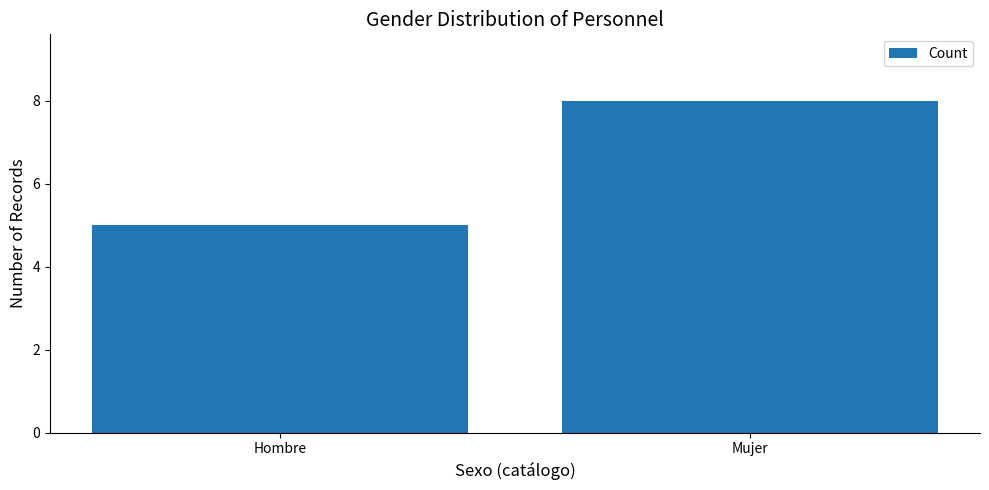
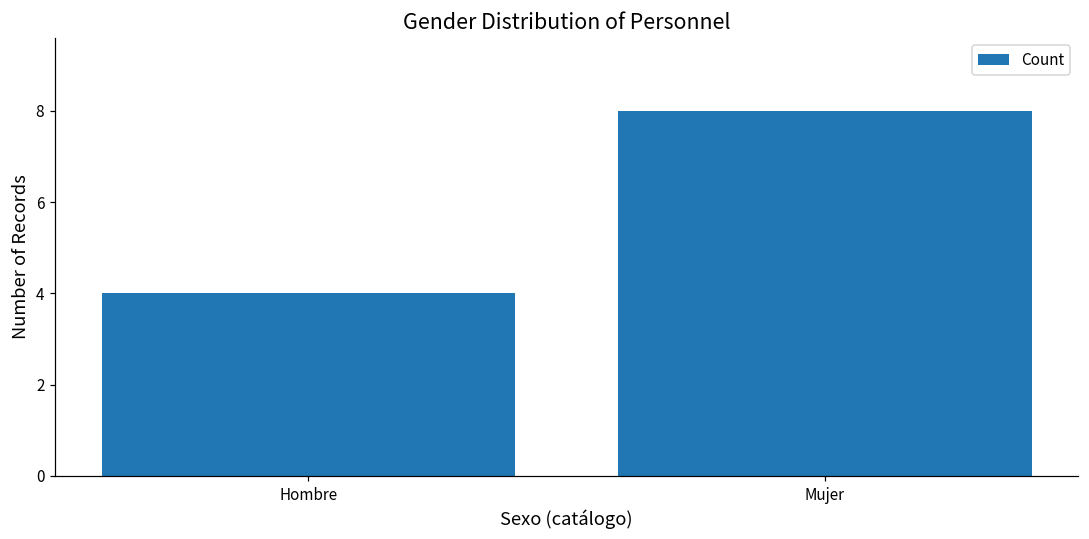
  {
-   "Hombre": 5,
+   "Hombre": 4,
    "Mujer": 8
  }
